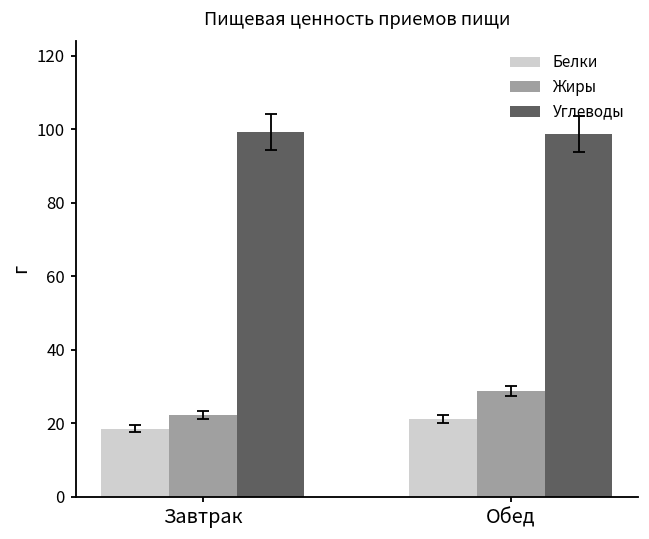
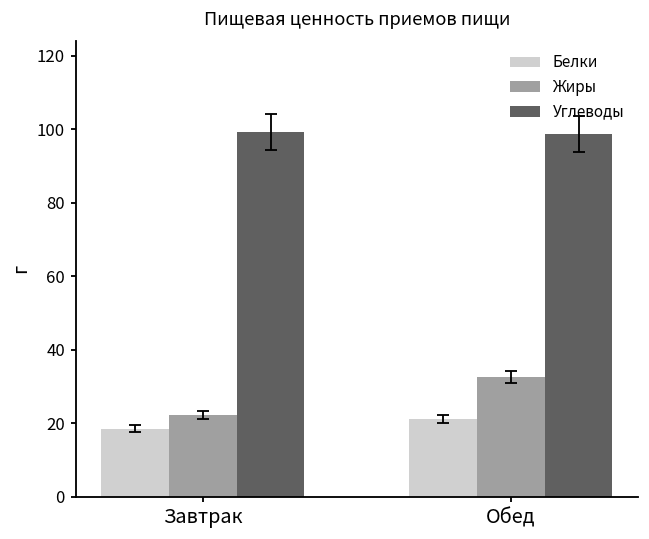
  {
    "Белки": {
      "Завтрак": 18,
      "Обед": 21
    },
    "Жиры": {
      "Завтрак": 22,
-     "Обед": 29
+     "Обед": 33
    },
    "Углеводы": {
      "Завтрак": 99,
      "Обед": 99
    }
  }
